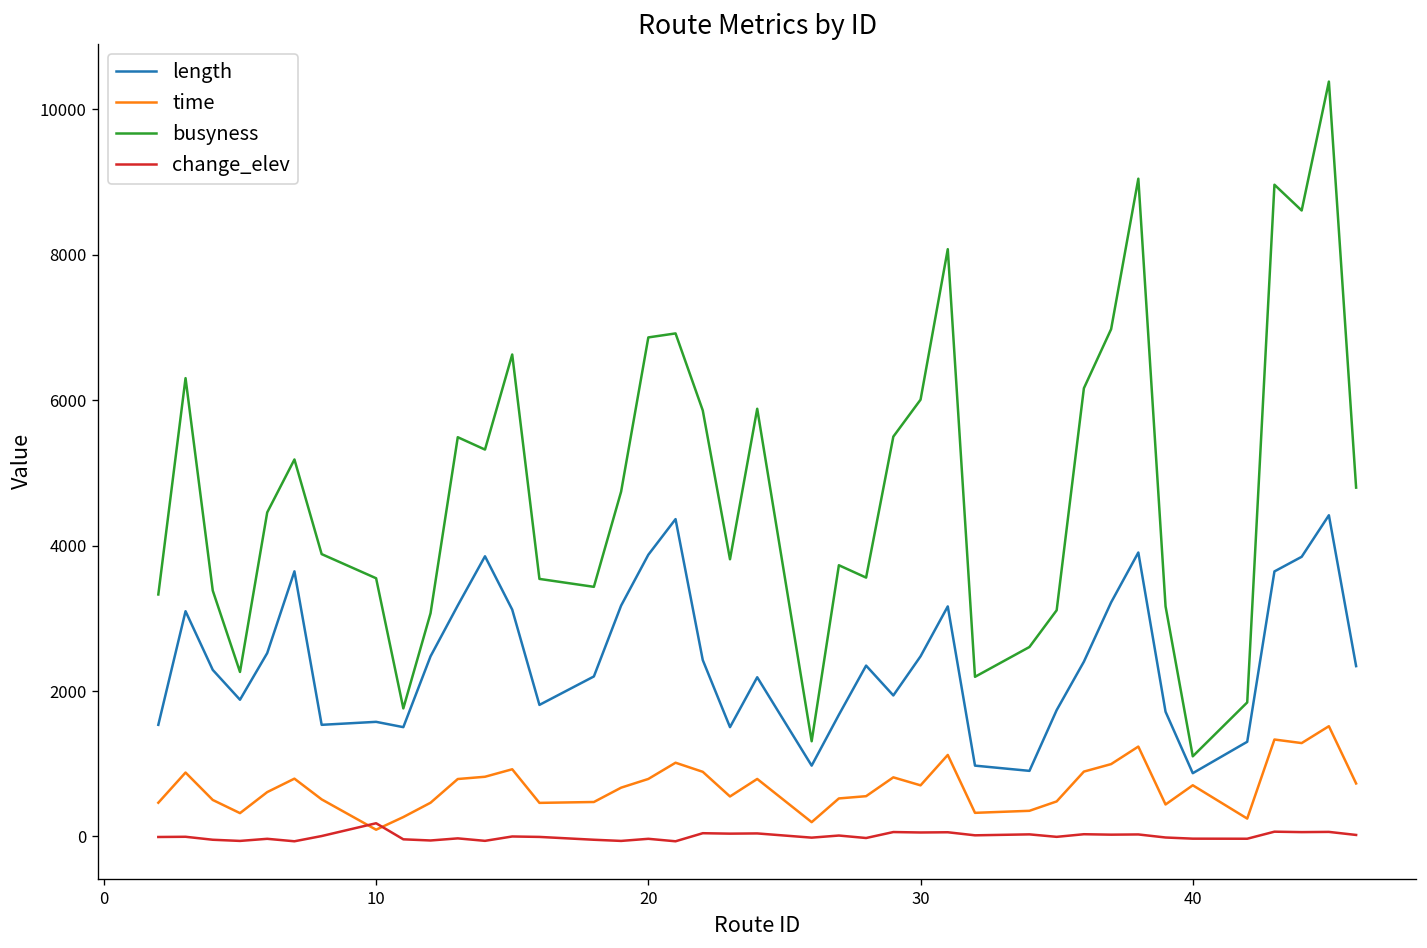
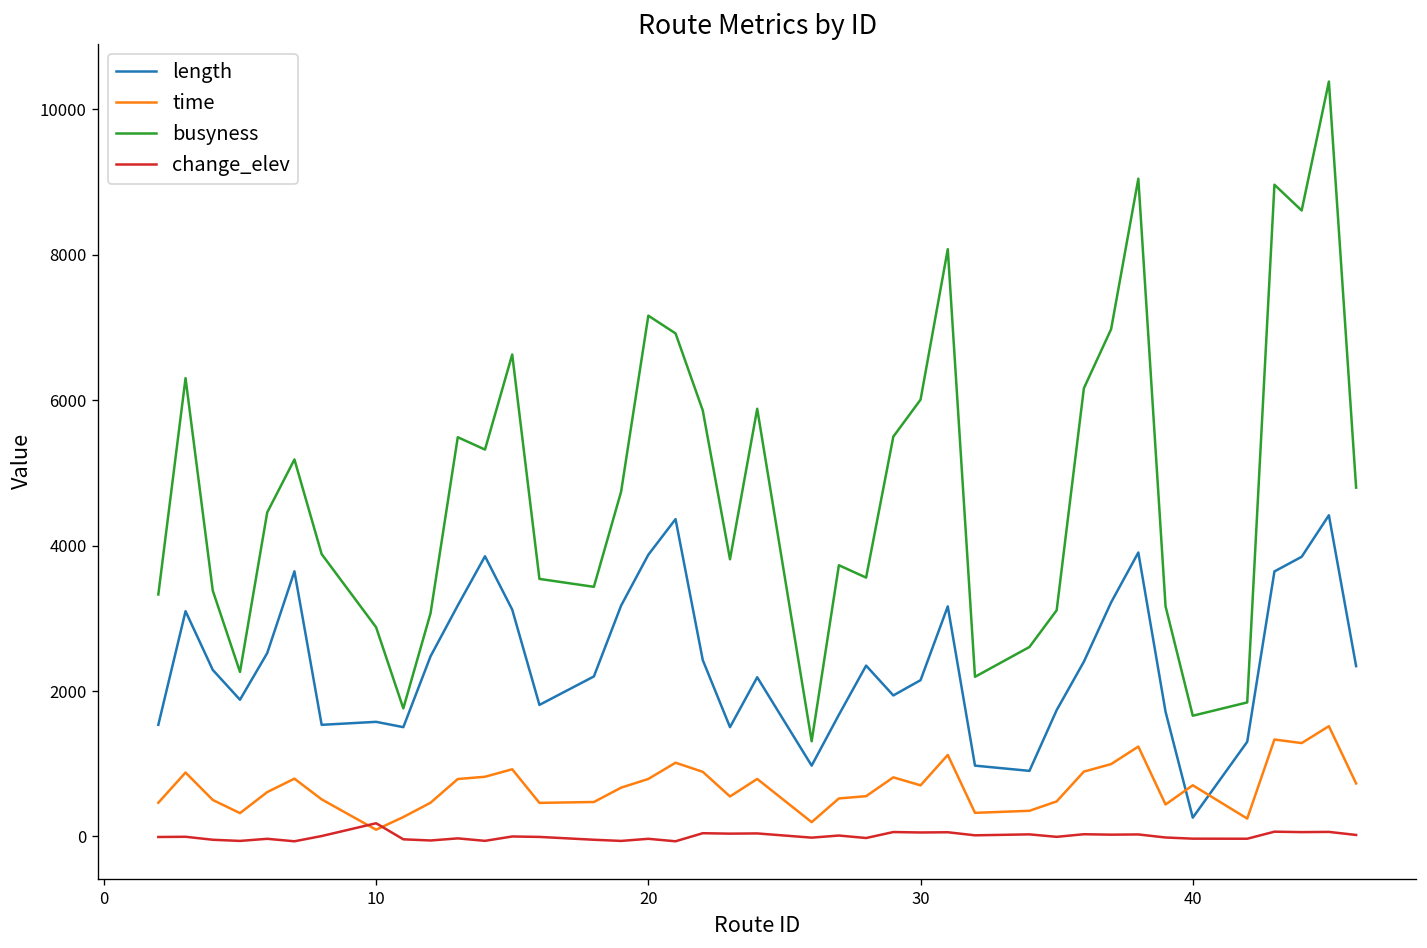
  {
    "length": {
      "10": 1600,
      "20": 3900,
-     "30": 2500,
-     "40": 900
+     "30": 2100,
+     "40": 300
    },
    "time": {
      "10": 100,
      "20": 800,
      "30": 700,
      "40": 700
    },
    "busyness": {
-     "10": 3600,
-     "20": 6900,
+     "10": 2900,
+     "20": 7200,
      "30": 6000,
-     "40": 1100
+     "40": 1700
    },
    "change_elev": {
      "10": 200,
      "20": 0,
      "30": 100,
      "40": 0
    }
  }
